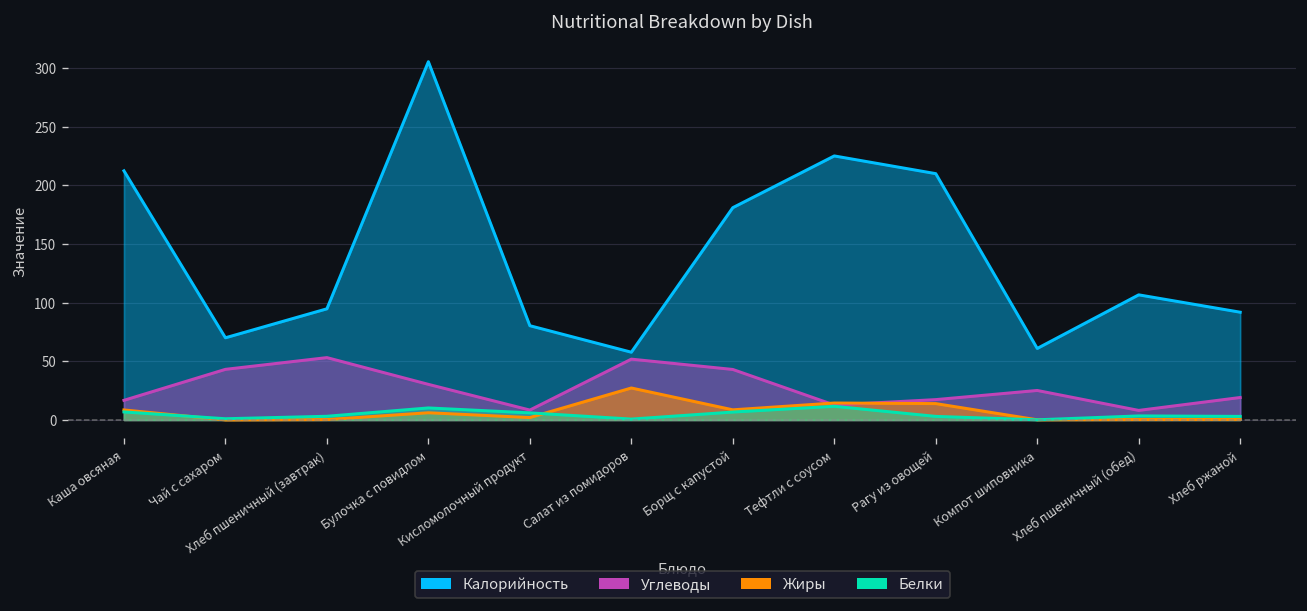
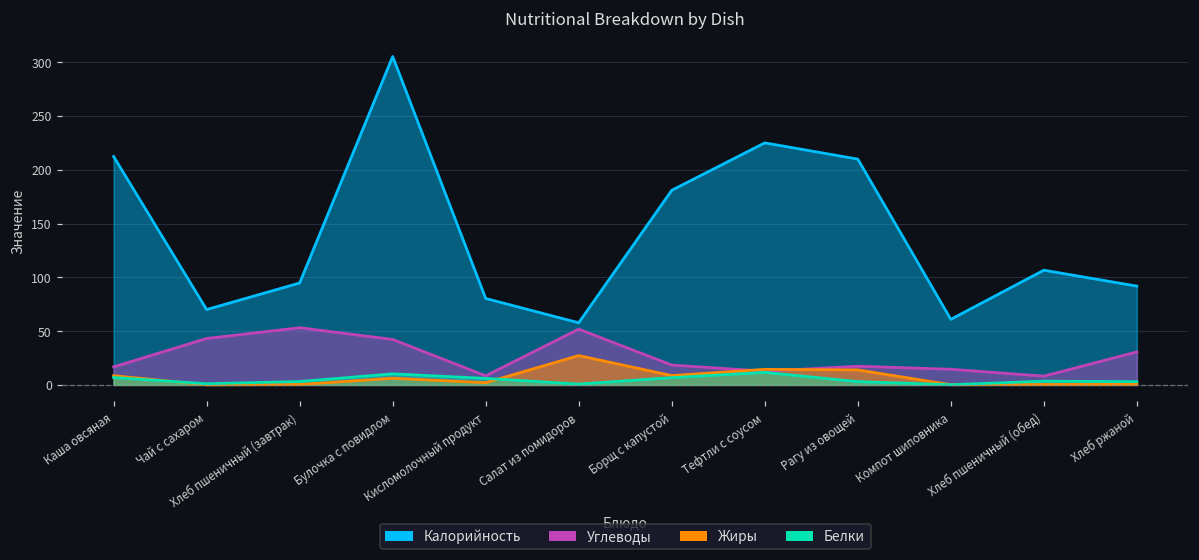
  {
    "Углеводы": {
      "Каша овсяная": 20,
      "Чай с сахаром": 40,
      "Хлеб пшеничный (завтрак)": 50,
-     "Булочка с повидлом": 30,
+     "Булочка с повидлом": 40,
      "Салат из помидоров": 50,
-     "Борщ с капустой": 40,
+     "Борщ с капустой": 20,
      "Рагу из овощей": 20,
-     "Компот шиповника": 30,
+     "Компот шиповника": 10,
      "Хлеб пшеничный (обед)": 10,
-     "Хлеб ржаной": 20
+     "Хлеб ржаной": 30
    },
    "Жиры": {
      "Хлеб пшеничный (завтрак)": 0,
      "Булочка с повидлом": 10,
      "Кисломолочный продукт": 0,
      "Салат из помидоров": 30,
      "Рагу из овощей": 10,
      "Хлеб пшеничный (обед)": 0
    }
  }
